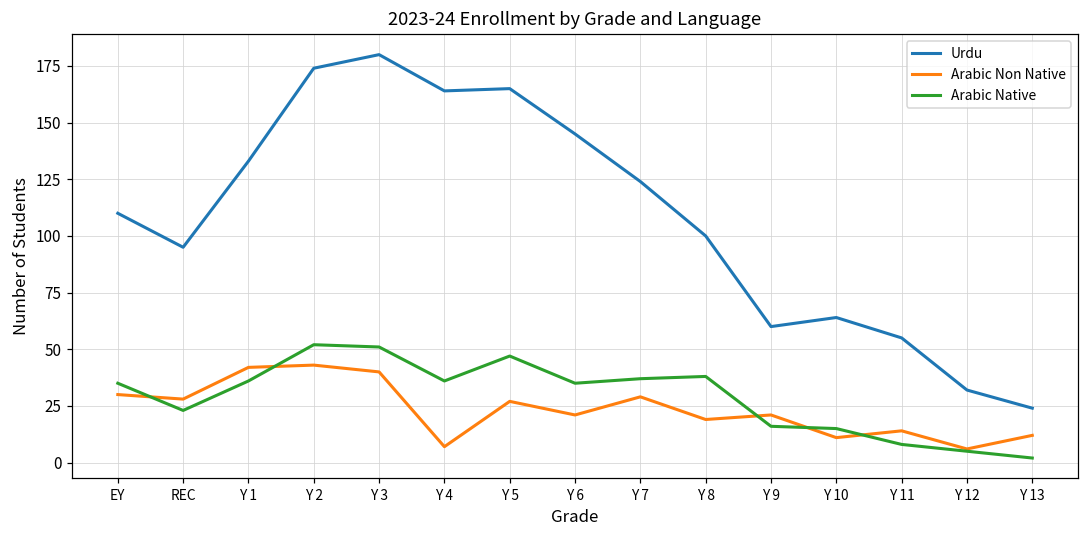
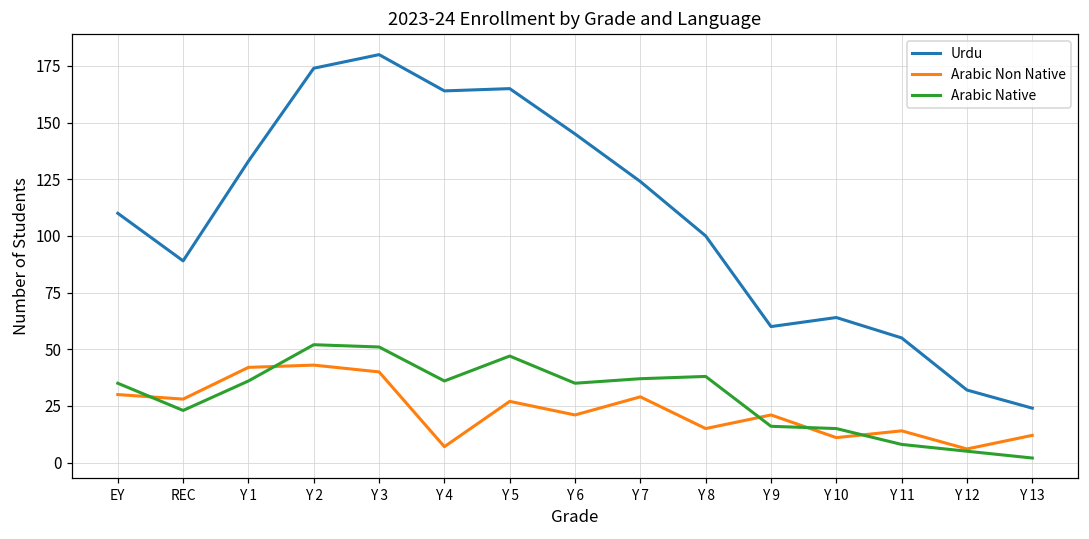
  {
    "Urdu": {
      "EY": 110,
-     "REC": 95,
+     "REC": 89,
      "Y 1": 133,
      "Y 2": 174,
      "Y 3": 180,
      "Y 4": 164,
      "Y 5": 165,
      "Y 6": 145,
      "Y 7": 124,
      "Y 8": 100,
      "Y 9": 60,
      "Y 10": 64,
      "Y 11": 55,
      "Y 12": 32,
      "Y 13": 24
    },
    "Arabic Non Native": {
      "EY": 30,
      "REC": 28,
      "Y 1": 42,
      "Y 2": 43,
      "Y 3": 40,
      "Y 4": 7,
      "Y 5": 27,
      "Y 6": 21,
      "Y 7": 29,
-     "Y 8": 19,
+     "Y 8": 15,
      "Y 9": 21,
      "Y 10": 11,
      "Y 11": 14,
      "Y 13": 12
    },
    "Arabic Native": {
      "EY": 35,
      "REC": 23,
      "Y 1": 36,
      "Y 2": 52,
      "Y 3": 51,
      "Y 4": 36,
      "Y 5": 47,
      "Y 6": 35,
      "Y 7": 37,
      "Y 8": 38,
      "Y 9": 16,
      "Y 10": 15,
      "Y 11": 8,
      "Y 13": 2
    }
  }
